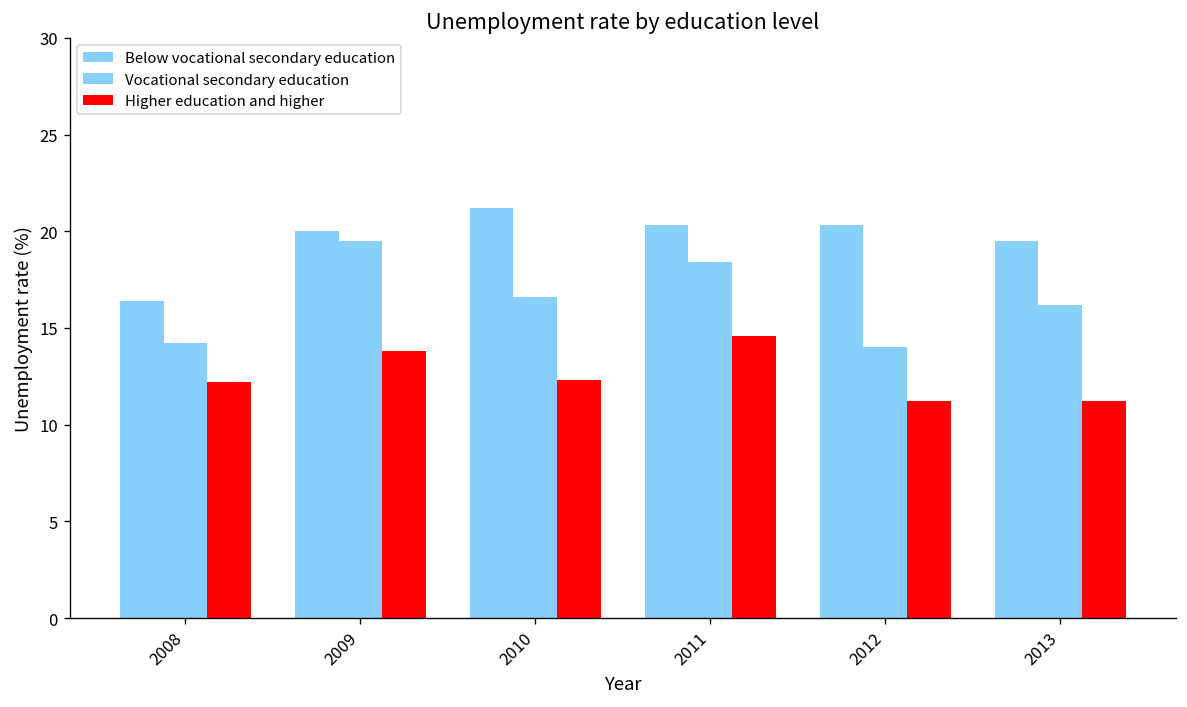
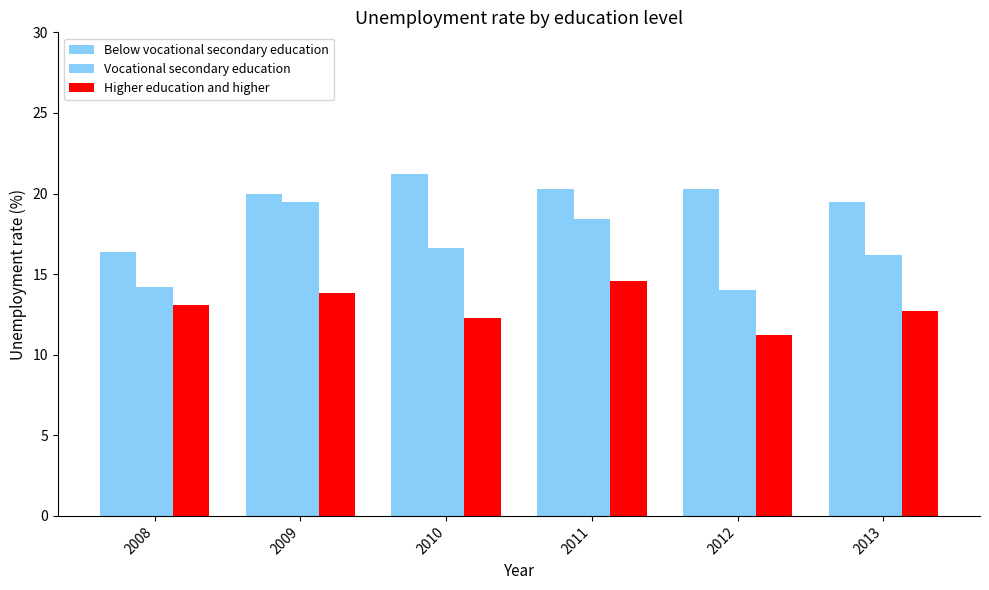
  {
    "Higher education and higher": {
-     "2008": 12.2,
+     "2008": 13.1,
      "2009": 13.8,
      "2010": 12.3,
      "2011": 14.6,
      "2012": 11.2,
-     "2013": 11.2
+     "2013": 12.7
    }
  }
